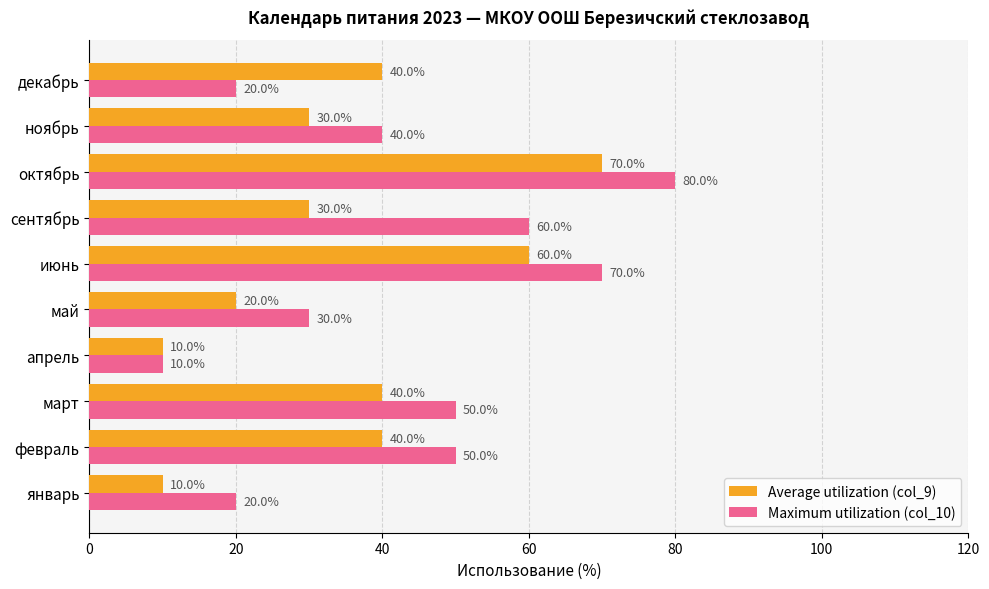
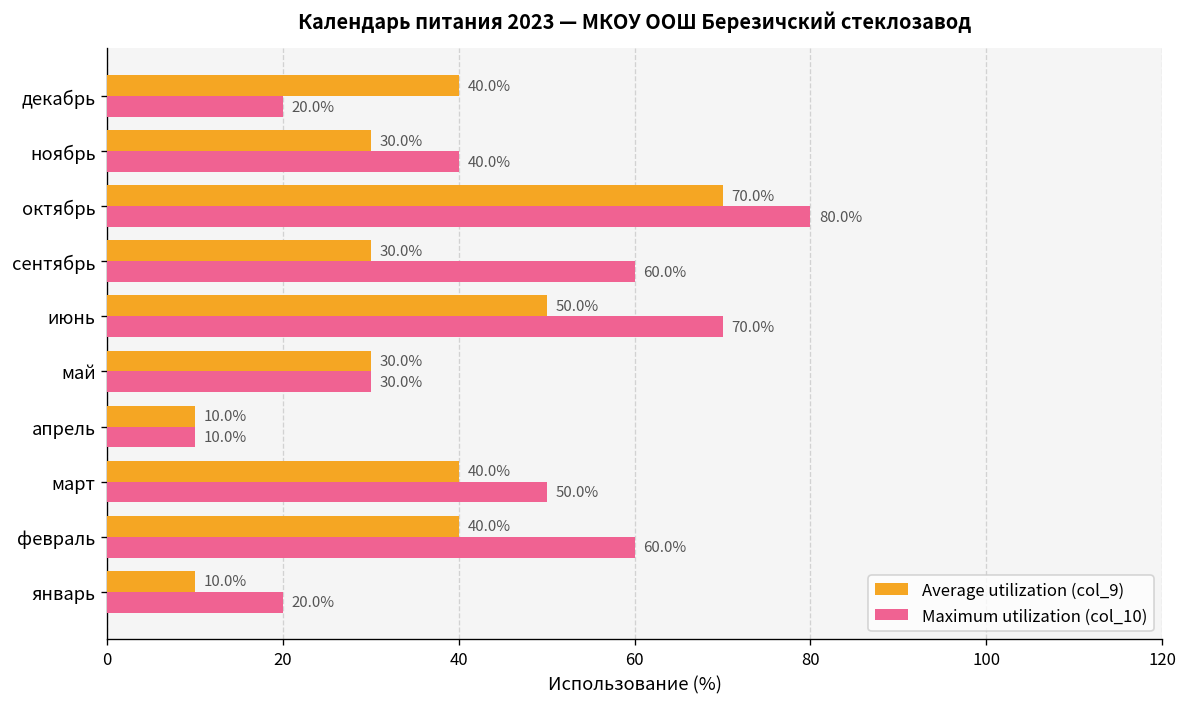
  {
    "Average utilization (col_9)": {
      "декабрь": "40.0%",
      "ноябрь": "30.0%",
      "октябрь": "70.0%",
      "сентябрь": "30.0%",
-     "июнь": "60.0%",
-     "май": "20.0%",
+     "июнь": "50.0%",
+     "май": "30.0%",
      "апрель": "10.0%",
      "март": "40.0%",
      "февраль": "40.0%",
      "январь": "10.0%"
    },
    "Maximum utilization (col_10)": {
      "декабрь": "20.0%",
      "ноябрь": "40.0%",
      "октябрь": "80.0%",
      "сентябрь": "60.0%",
      "июнь": "70.0%",
      "май": "30.0%",
      "апрель": "10.0%",
      "март": "50.0%",
-     "февраль": "50.0%",
+     "февраль": "60.0%",
      "январь": "20.0%"
    }
  }
